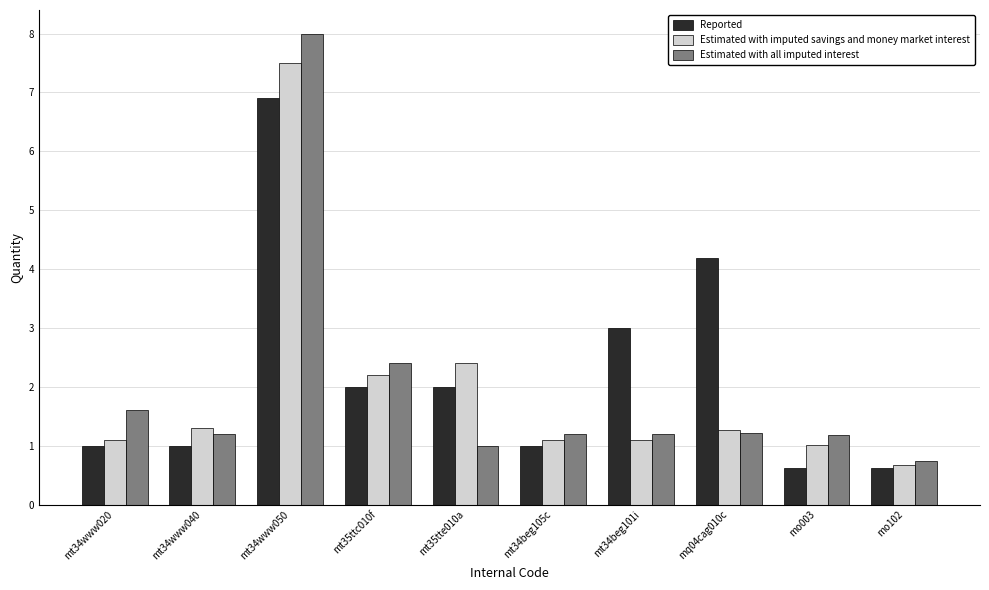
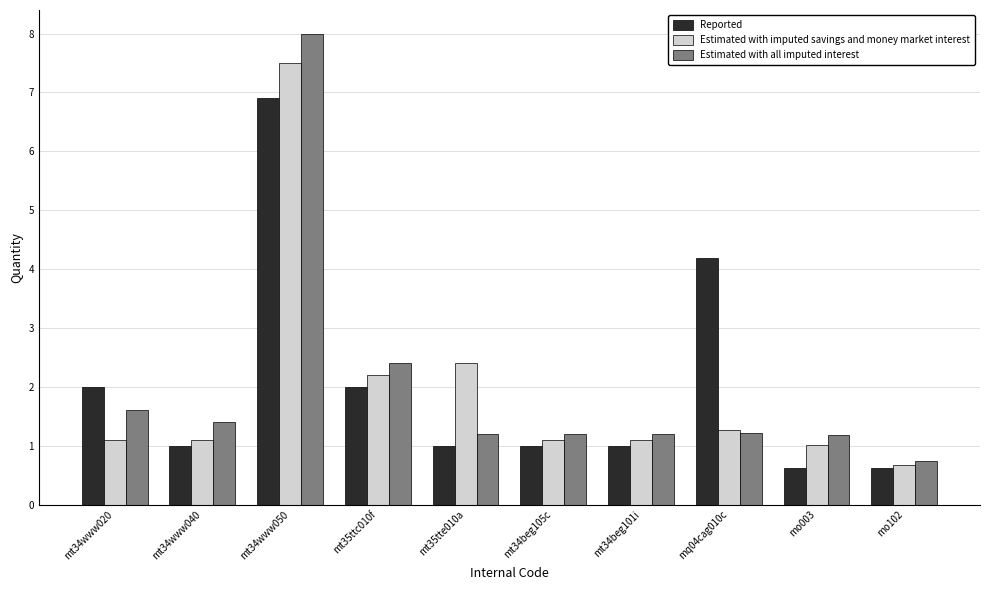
  {
    "Reported": {
-     "mt34www020": 1,
+     "mt34www020": 2,
      "mt34www040": 1,
      "mt34www050": 6.9,
      "mt35ttc010f": 2,
-     "mt35tte010a": 2,
+     "mt35tte010a": 1,
      "mt34beg105c": 1,
-     "mt34beg101i": 3,
+     "mt34beg101i": 1,
      "mq04cag010c": 4.2,
      "mo003": 0.6,
      "mo102": 0.6
    },
    "Estimated with imputed savings and money market interest": {
      "mt34www020": 1.1,
-     "mt34www040": 1.3,
+     "mt34www040": 1.1,
      "mt34www050": 7.5,
      "mt35ttc010f": 2.2,
      "mt35tte010a": 2.4,
      "mt34beg105c": 1.1,
      "mt34beg101i": 1.1,
      "mq04cag010c": 1.3,
      "mo003": 1.0,
      "mo102": 0.7
    },
    "Estimated with all imputed interest": {
      "mt34www020": 1.6,
-     "mt34www040": 1.2,
+     "mt34www040": 1.4,
      "mt34www050": 8.0,
      "mt35ttc010f": 2.4,
-     "mt35tte010a": 1.0,
+     "mt35tte010a": 1.2,
      "mt34beg105c": 1.2,
      "mt34beg101i": 1.2,
      "mq04cag010c": 1.2,
      "mo003": 1.2,
      "mo102": 0.7
    }
  }
